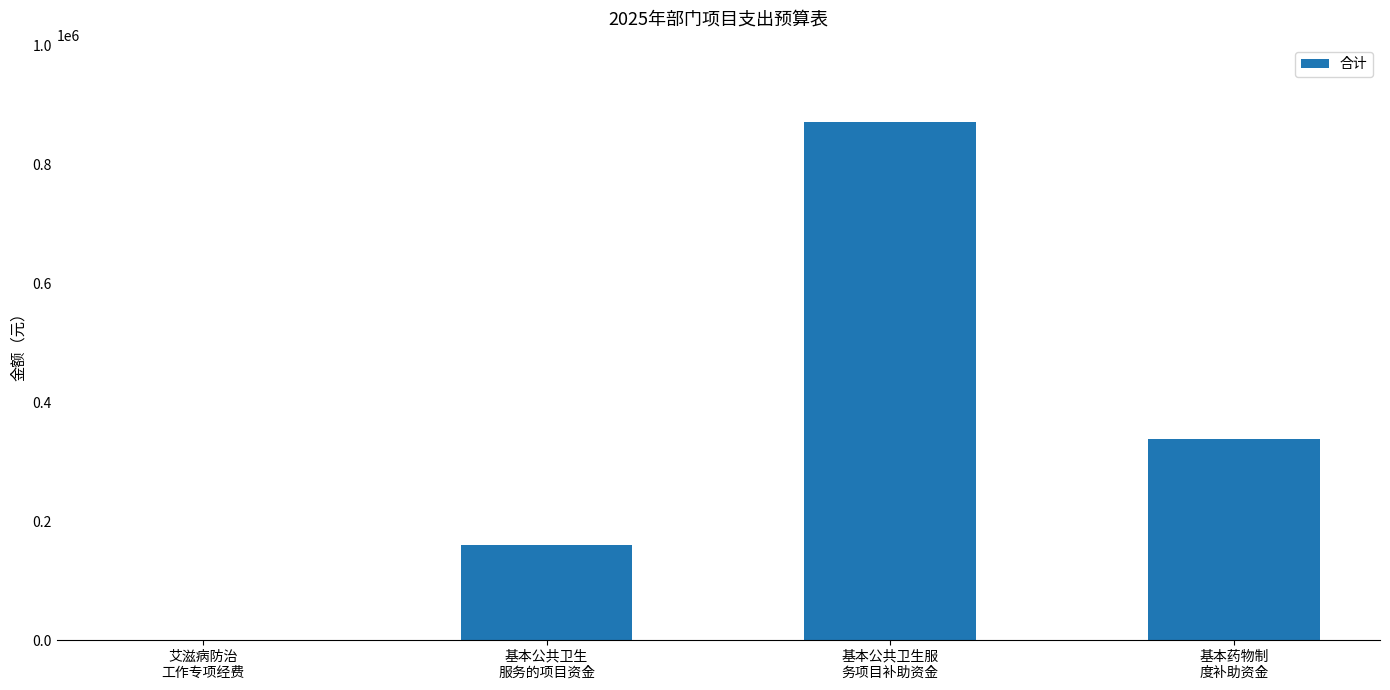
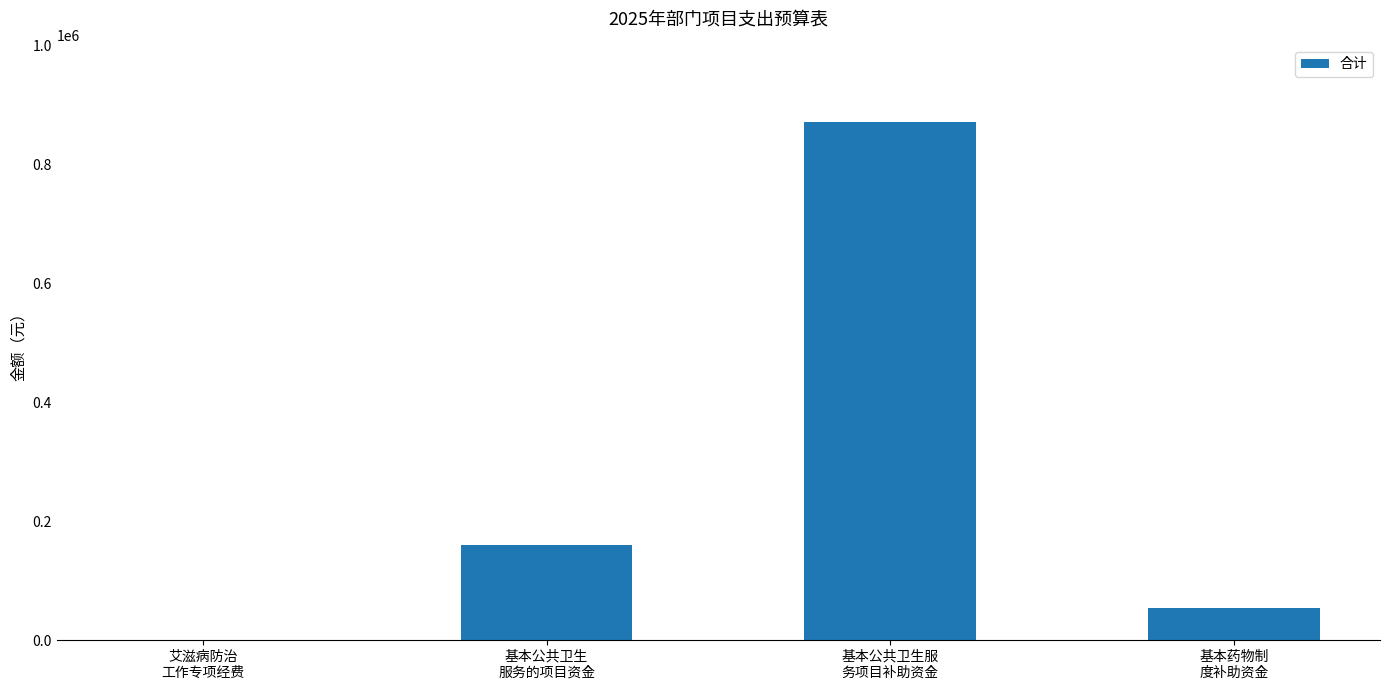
  {
    "基本公共卫生 服务的项目资金": 160000,
    "基本公共卫生服 务项目补助资金": 870000,
-   "基本药物制 度补助资金": 340000
+   "基本药物制 度补助资金": 50000
  }
